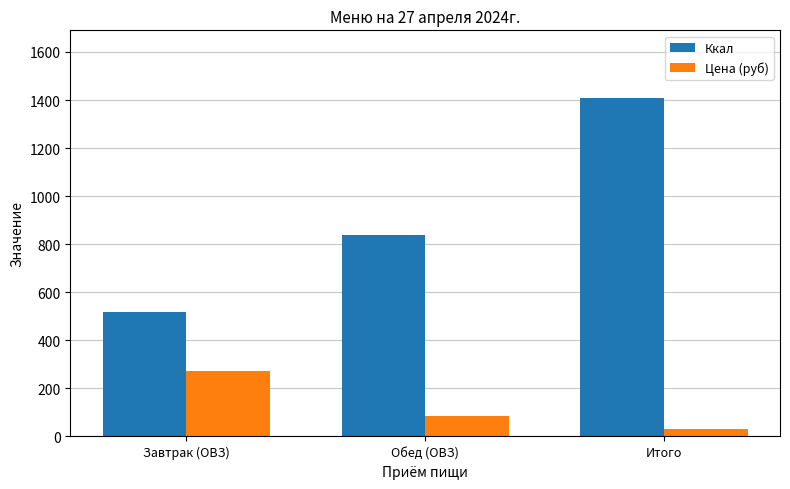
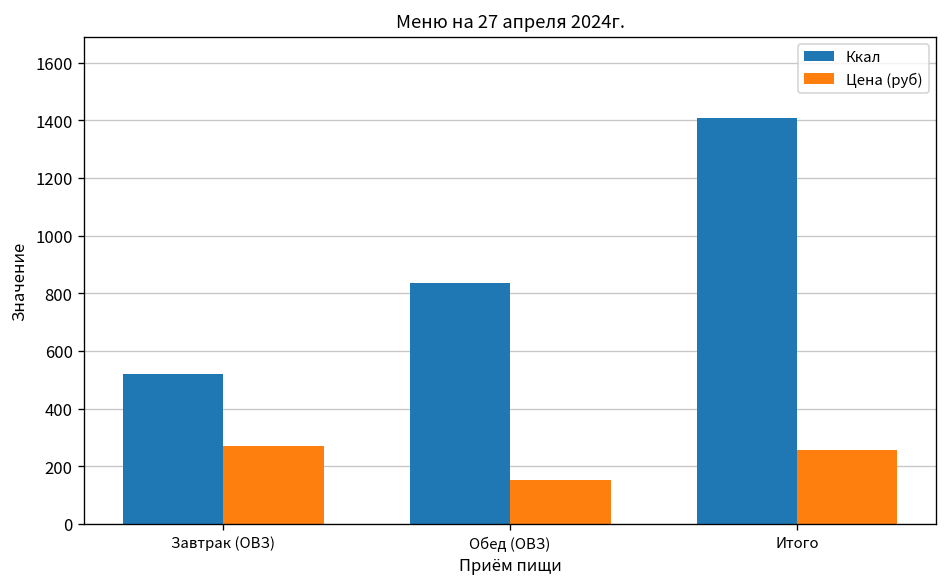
  {
    "Ккал": {
      "Завтрак (ОВЗ)": 520,
      "Обед (ОВЗ)": 840,
      "Итого": 1410
    },
    "Цена (руб)": {
      "Завтрак (ОВЗ)": 270,
-     "Обед (ОВЗ)": 80,
-     "Итого": 30
+     "Обед (ОВЗ)": 150,
+     "Итого": 260
    }
  }
